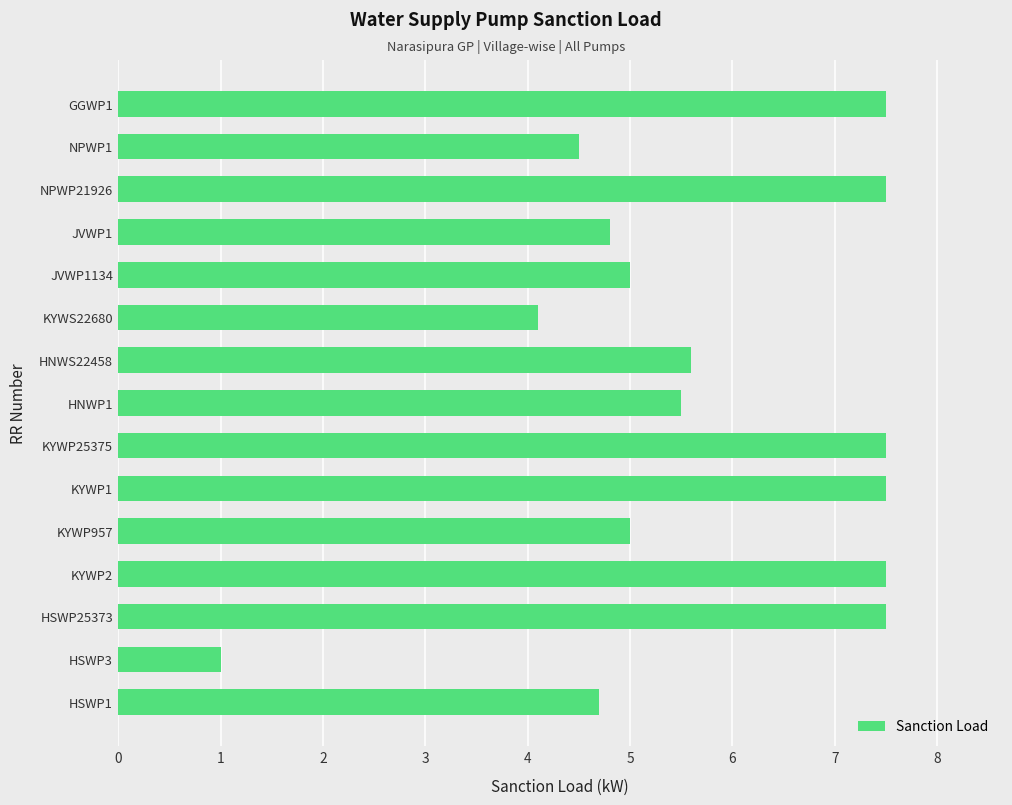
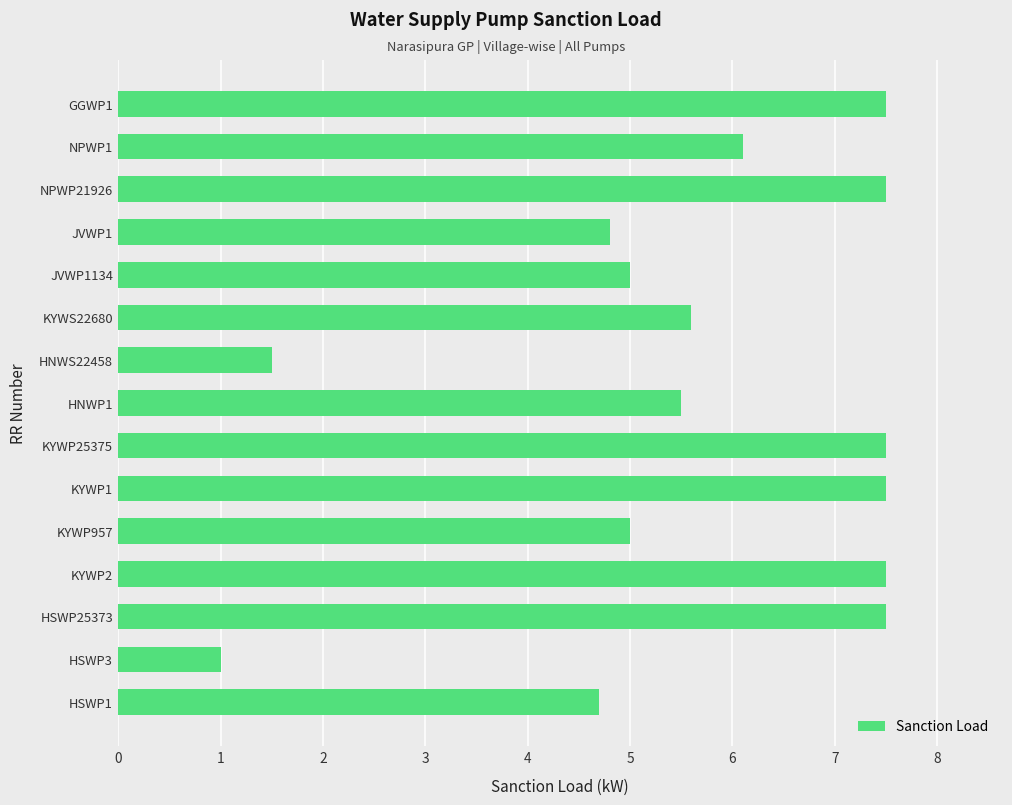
  {
    "GGWP1": 7.5,
-   "NPWP1": 4.5,
+   "NPWP1": 6.1,
    "NPWP21926": 7.5,
    "JVWP1": 4.8,
    "JVWP1134": 5.0,
-   "KYWS22680": 4.1,
-   "HNWS22458": 5.6,
+   "KYWS22680": 5.6,
+   "HNWS22458": 1.5,
    "HNWP1": 5.5,
    "KYWP25375": 7.5,
    "KYWP1": 7.5,
    "KYWP957": 5.0,
    "KYWP2": 7.5,
    "HSWP25373": 7.5,
    "HSWP3": 1.0,
    "HSWP1": 4.7
  }
